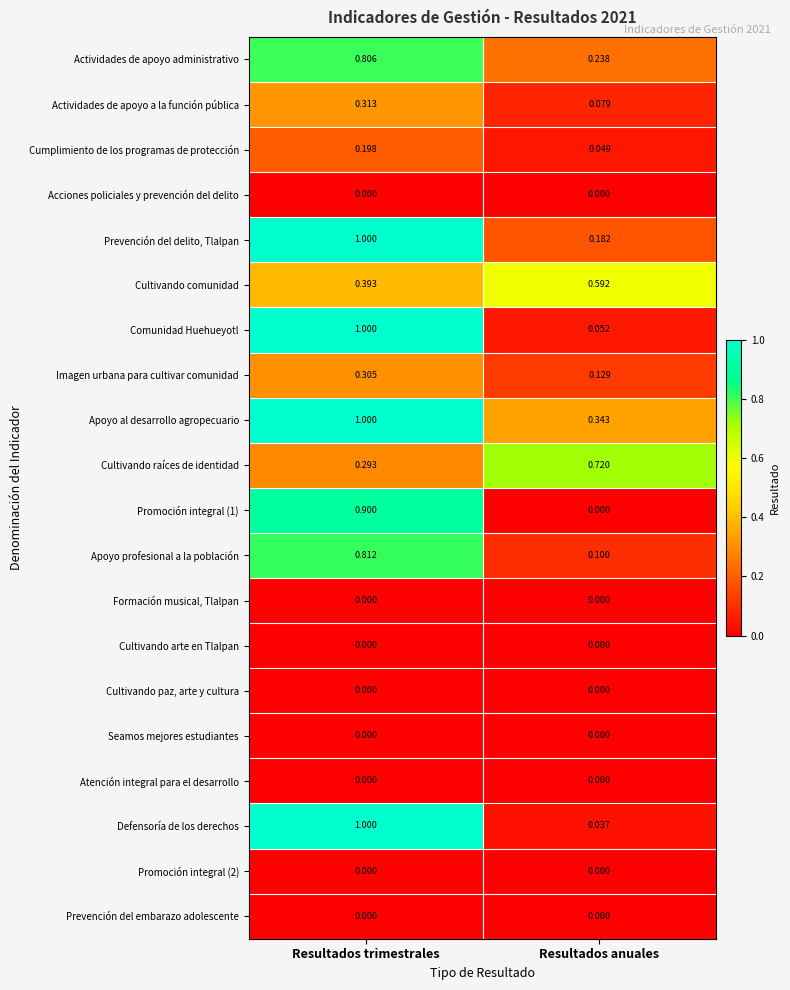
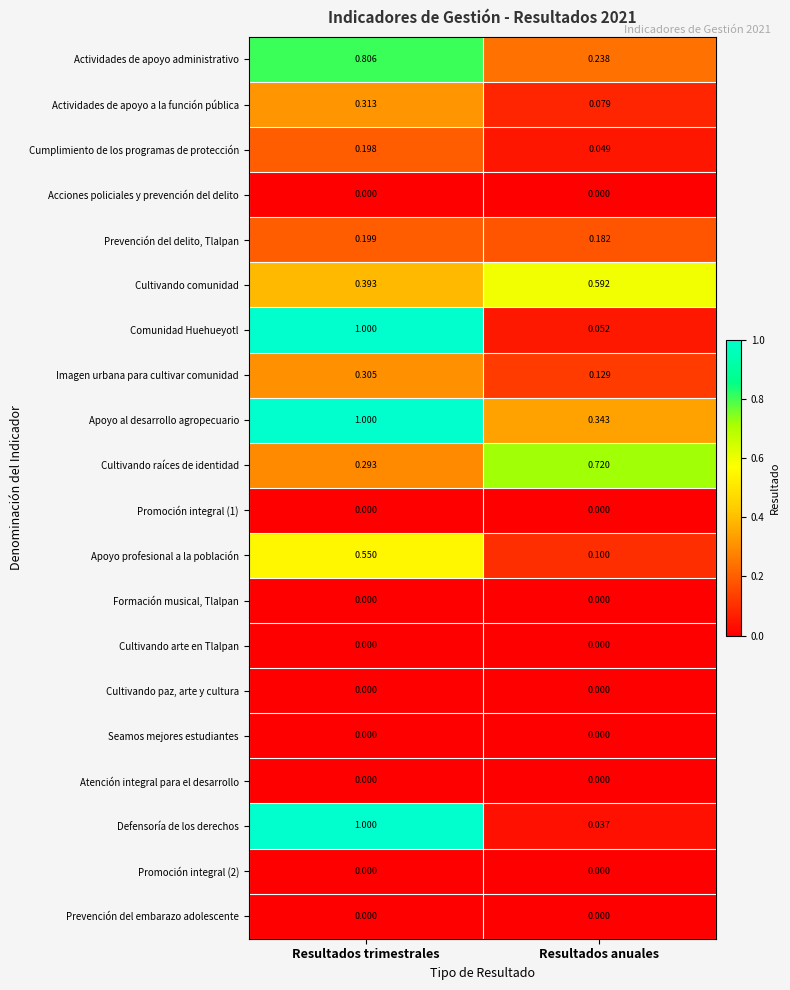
  {
    "Actividades de apoyo administrativo": {
      "Resultados trimestrales": 0.806,
      "Resultados anuales": 0.238
    },
    "Actividades de apoyo a la función pública": {
      "Resultados trimestrales": 0.313,
      "Resultados anuales": 0.079
    },
    "Cumplimiento de los programas de protección": {
      "Resultados trimestrales": 0.198,
      "Resultados anuales": 0.049
    },
    "Acciones policiales y prevención del delito": {
      "Resultados trimestrales": 0.000,
      "Resultados anuales": 0.000
    },
    "Prevención del delito, Tlalpan": {
-     "Resultados trimestrales": 1.000,
+     "Resultados trimestrales": 0.199,
      "Resultados anuales": 0.182
    },
    "Cultivando comunidad": {
      "Resultados trimestrales": 0.393,
      "Resultados anuales": 0.592
    },
    "Comunidad Huehueyotl": {
      "Resultados trimestrales": 1.000,
      "Resultados anuales": 0.052
    },
    "Imagen urbana para cultivar comunidad": {
      "Resultados trimestrales": 0.305,
      "Resultados anuales": 0.129
    },
    "Apoyo al desarrollo agropecuario": {
      "Resultados trimestrales": 1.000,
      "Resultados anuales": 0.343
    },
    "Cultivando raíces de identidad": {
      "Resultados trimestrales": 0.293,
      "Resultados anuales": 0.720
    },
    "Promoción integral (1)": {
-     "Resultados trimestrales": 0.900,
+     "Resultados trimestrales": 0.000,
      "Resultados anuales": 0.000
    },
    "Apoyo profesional a la población": {
-     "Resultados trimestrales": 0.812,
+     "Resultados trimestrales": 0.550,
      "Resultados anuales": 0.100
    },
    "Formación musical, Tlalpan": {
      "Resultados trimestrales": 0.000,
      "Resultados anuales": 0.000
    },
    "Cultivando arte en Tlalpan": {
      "Resultados trimestrales": 0.000,
      "Resultados anuales": 0.000
    },
    "Cultivando paz, arte y cultura": {
      "Resultados trimestrales": 0.000,
      "Resultados anuales": 0.000
    },
    "Seamos mejores estudiantes": {
      "Resultados trimestrales": 0.000,
      "Resultados anuales": 0.000
    },
    "Atención integral para el desarrollo": {
      "Resultados trimestrales": 0.000,
      "Resultados anuales": 0.000
    },
    "Defensoría de los derechos": {
      "Resultados trimestrales": 1.000,
      "Resultados anuales": 0.037
    },
    "Promoción integral (2)": {
      "Resultados trimestrales": 0.000,
      "Resultados anuales": 0.000
    },
    "Prevención del embarazo adolescente": {
      "Resultados trimestrales": 0.000,
      "Resultados anuales": 0.000
    }
  }
